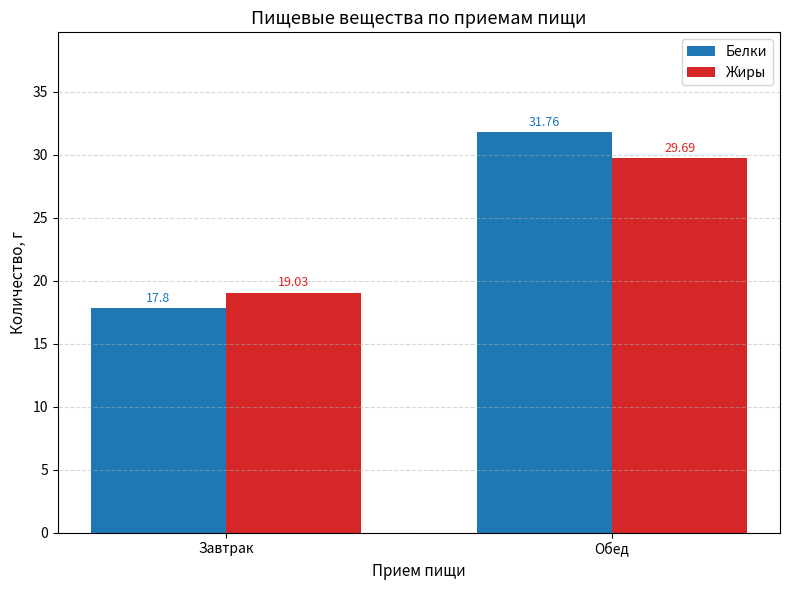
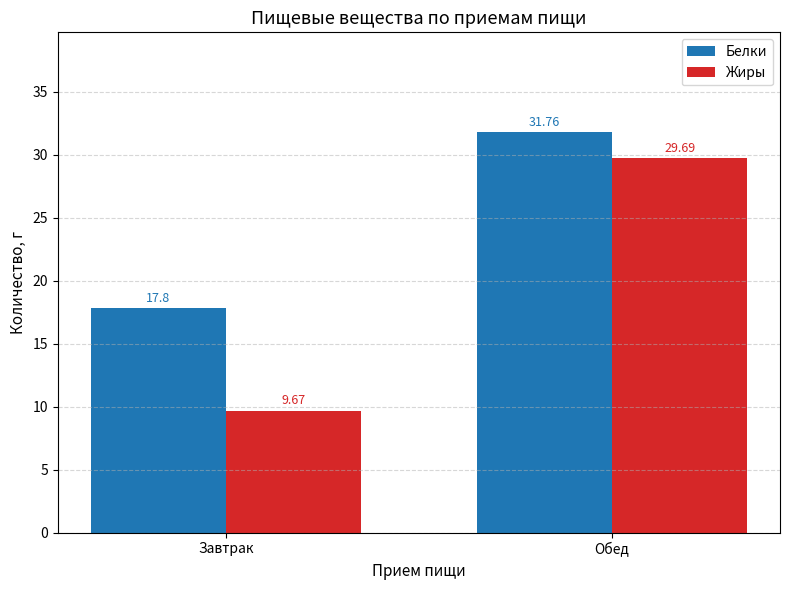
  {
    "Белки": {
      "Завтрак": 17.8,
      "Обед": 31.76
    },
    "Жиры": {
-     "Завтрак": 19.03,
+     "Завтрак": 9.67,
      "Обед": 29.69
    }
  }
